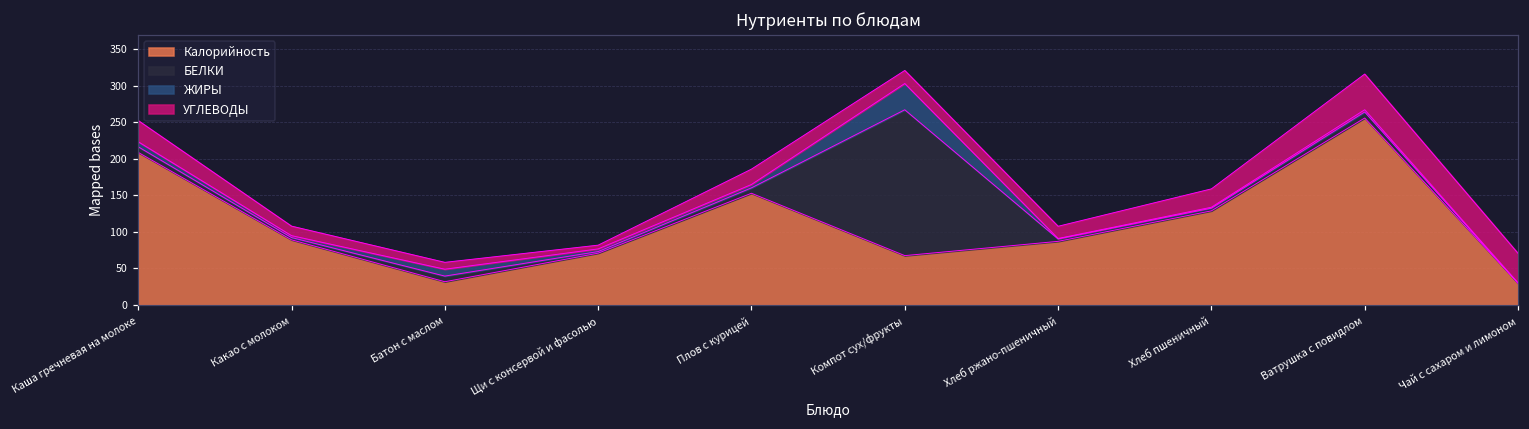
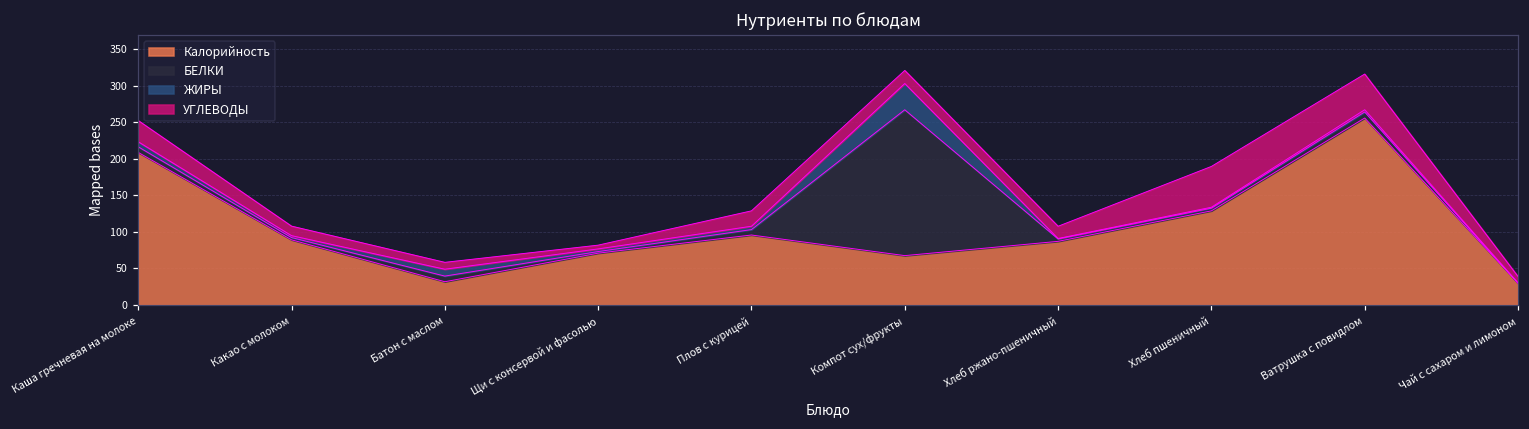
  {
    "Калорийность": {
      "Каша гречневая на молоке": 210,
      "Батон с маслом": 30,
-     "Плов с курицей": 150,
+     "Плов с курицей": 100,
      "Компот сух/фрукты": 70,
      "Ватрушка с повидлом": 260
    },
    "БЕЛКИ": {
      "Каша гречневая на молоке": 10,
      "Батон с маслом": 10,
      "Плов с курицей": 10,
      "Компот сух/фрукты": 200
    },
    "ЖИРЫ": {
      "Каша гречневая на молоке": 10,
      "Батон с маслом": 10,
      "Плов с курицей": 0,
      "Компот сух/фрукты": 40
    },
    "УГЛЕВОДЫ": {
      "Каша гречневая на молоке": 30,
      "Какао с молоком": 10,
      "Батон с маслом": 10,
      "Щи с консервой и фасолью": 10,
      "Плов с курицей": 20,
      "Компот сух/фрукты": 20,
      "Хлеб ржано-пшеничный": 20,
-     "Хлеб пшеничный": 30,
+     "Хлеб пшеничный": 60,
      "Ватрушка с повидлом": 50,
-     "Чай с сахаром и лимоном": 40
+     "Чай с сахаром и лимоном": 10
    }
  }
